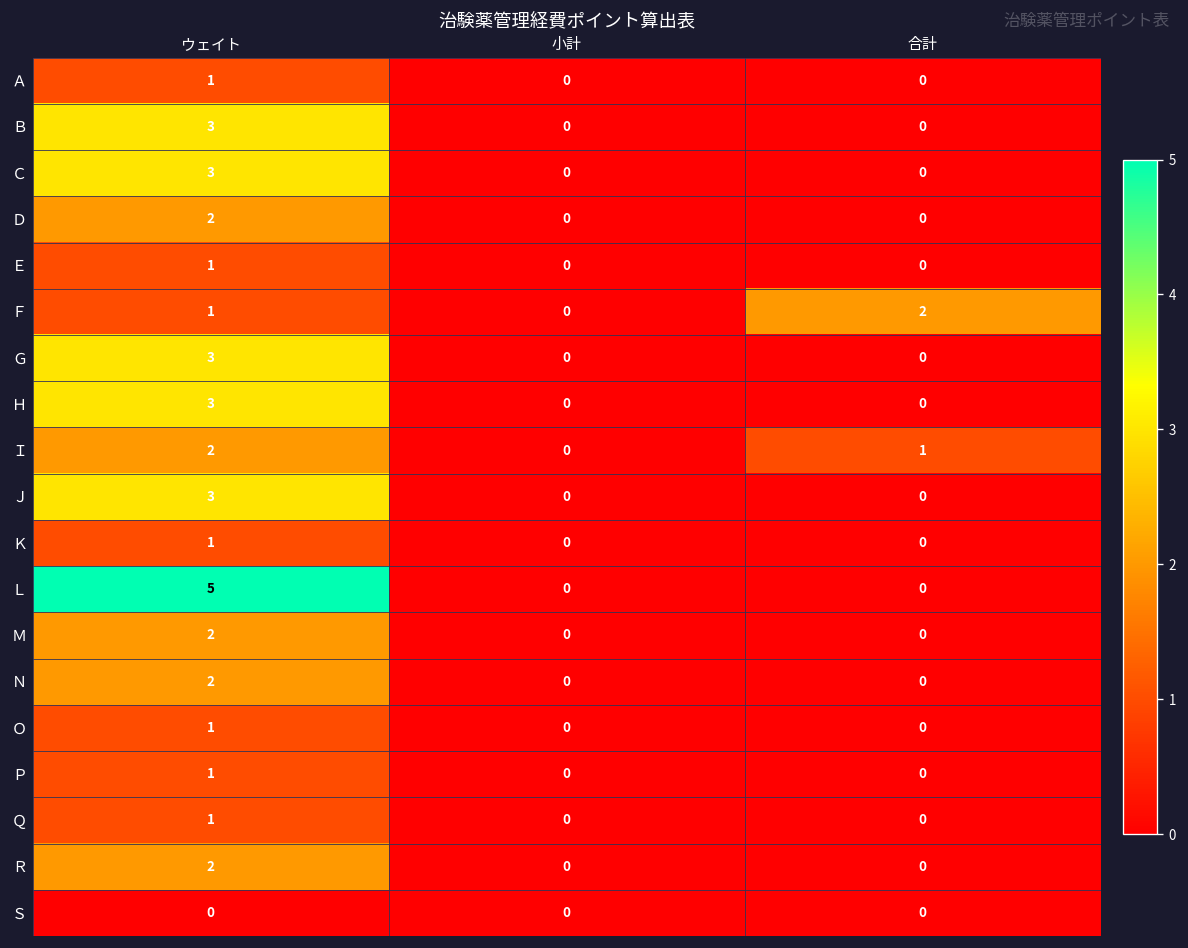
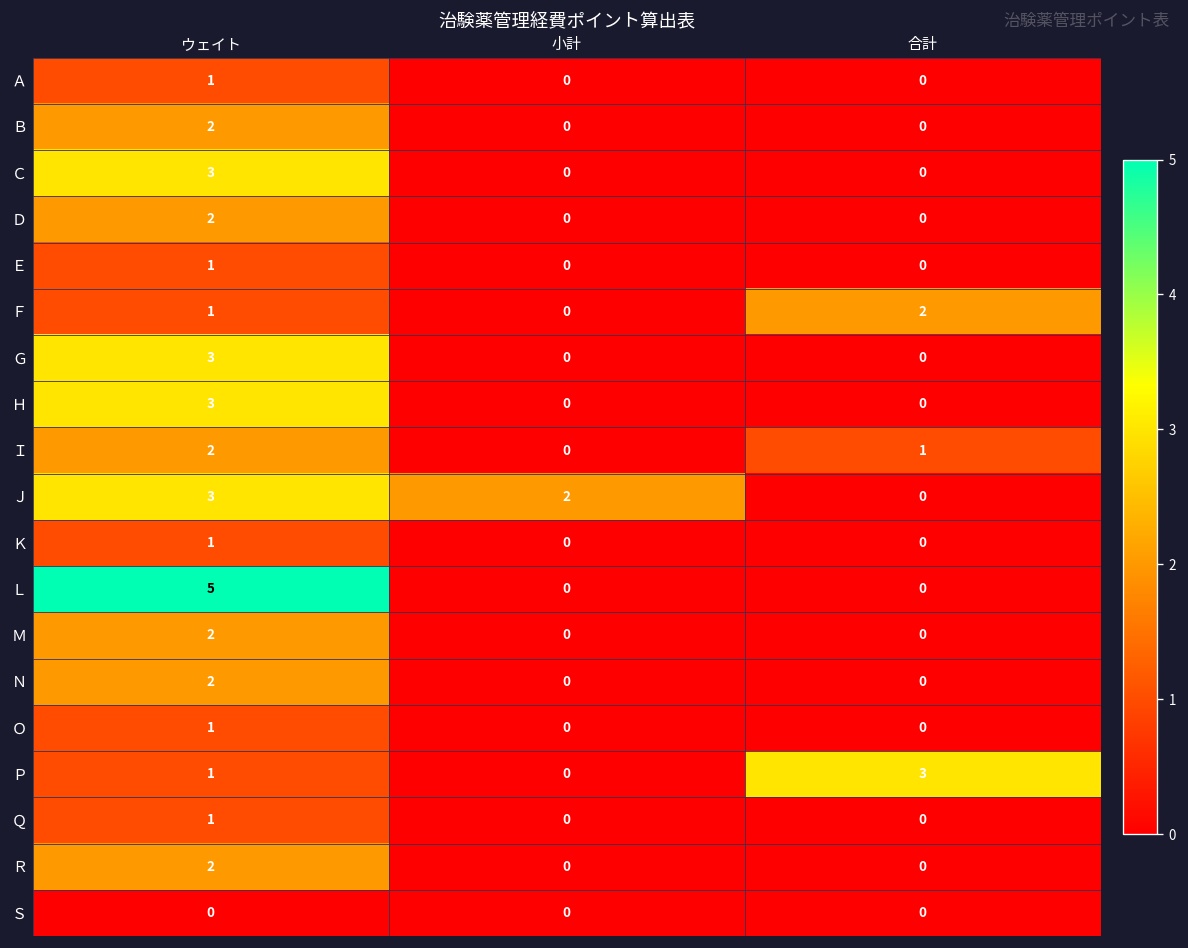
  {
    "Ａ": {
      "ウェイト": 1,
      "小計": 0,
      "合計": 0
    },
    "Ｂ": {
-     "ウェイト": 3,
+     "ウェイト": 2,
      "小計": 0,
      "合計": 0
    },
    "Ｃ": {
      "ウェイト": 3,
      "小計": 0,
      "合計": 0
    },
    "Ｄ": {
      "ウェイト": 2,
      "小計": 0,
      "合計": 0
    },
    "Ｅ": {
      "ウェイト": 1,
      "小計": 0,
      "合計": 0
    },
    "Ｆ": {
      "ウェイト": 1,
      "小計": 0,
      "合計": 2
    },
    "Ｇ": {
      "ウェイト": 3,
      "小計": 0,
      "合計": 0
    },
    "Ｈ": {
      "ウェイト": 3,
      "小計": 0,
      "合計": 0
    },
    "Ｉ": {
      "ウェイト": 2,
      "小計": 0,
      "合計": 1
    },
    "Ｊ": {
      "ウェイト": 3,
-     "小計": 0,
+     "小計": 2,
      "合計": 0
    },
    "Ｋ": {
      "ウェイト": 1,
      "小計": 0,
      "合計": 0
    },
    "Ｌ": {
      "ウェイト": 5,
      "小計": 0,
      "合計": 0
    },
    "Ｍ": {
      "ウェイト": 2,
      "小計": 0,
      "合計": 0
    },
    "Ｎ": {
      "ウェイト": 2,
      "小計": 0,
      "合計": 0
    },
    "Ｏ": {
      "ウェイト": 1,
      "小計": 0,
      "合計": 0
    },
    "Ｐ": {
      "ウェイト": 1,
      "小計": 0,
-     "合計": 0
+     "合計": 3
    },
    "Ｑ": {
      "ウェイト": 1,
      "小計": 0,
      "合計": 0
    },
    "Ｒ": {
      "ウェイト": 2,
      "小計": 0,
      "合計": 0
    },
    "Ｓ": {
      "ウェイト": 0,
      "小計": 0,
      "合計": 0
    }
  }
